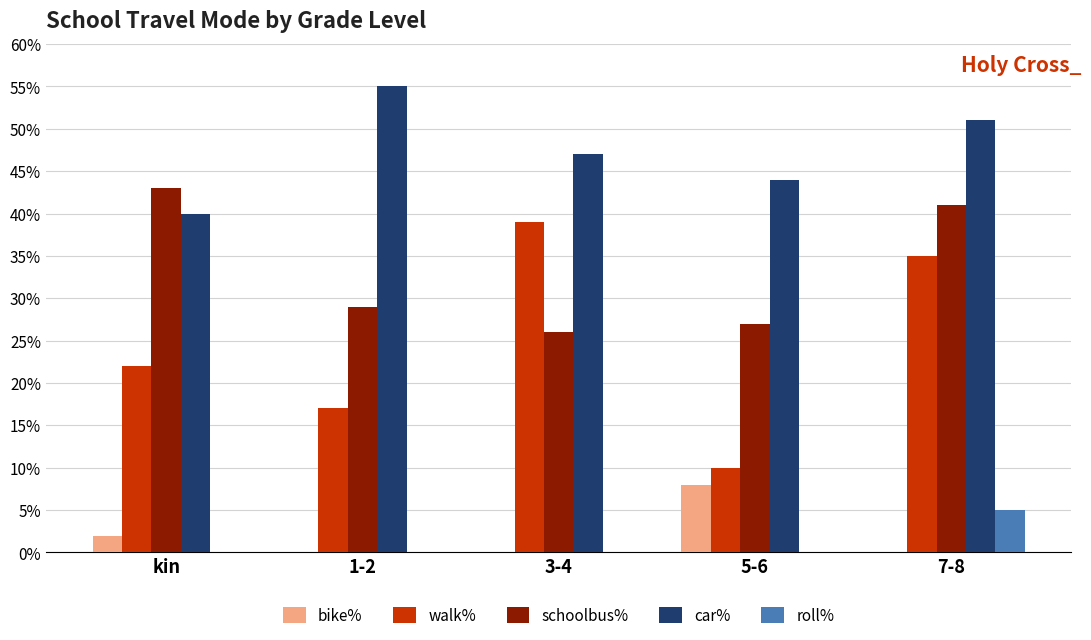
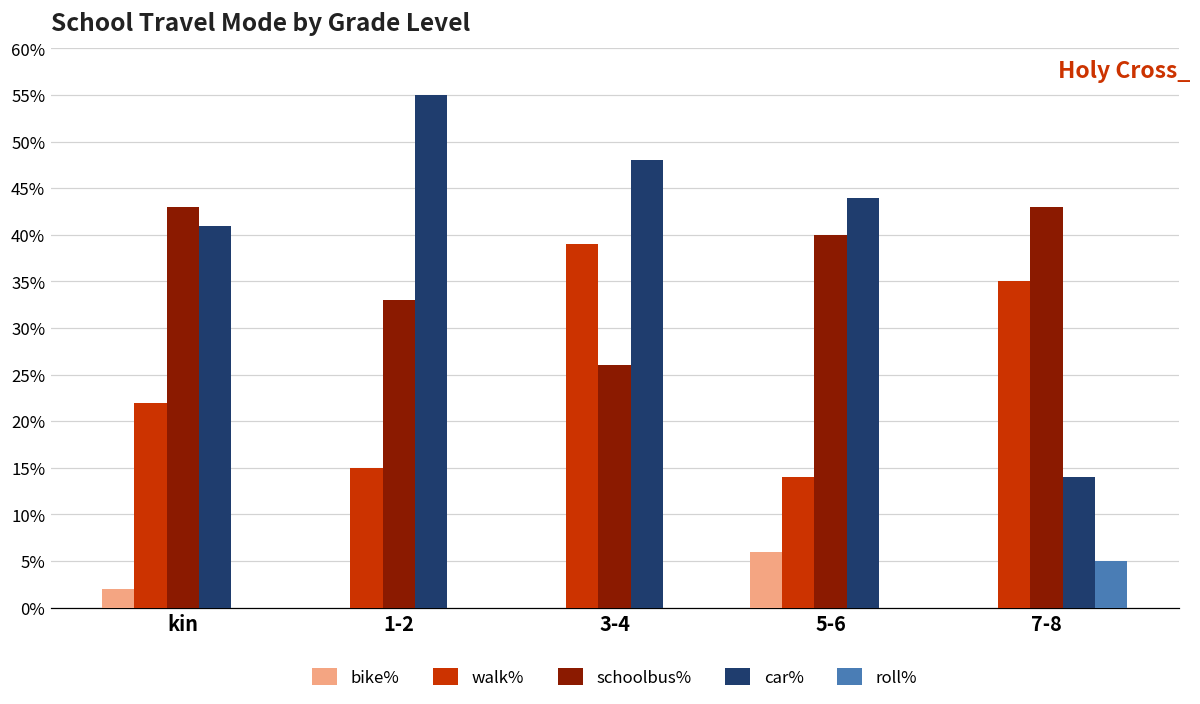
  {
    "bike%": {
      "kin": "2%",
      "1-2": "0%",
      "3-4": "0%",
-     "5-6": "8%",
+     "5-6": "6%",
      "7-8": "0%"
    },
    "walk%": {
      "kin": "22%",
-     "1-2": "17%",
+     "1-2": "15%",
      "3-4": "39%",
-     "5-6": "10%",
+     "5-6": "14%",
      "7-8": "35%"
    },
    "schoolbus%": {
      "kin": "43%",
-     "1-2": "29%",
+     "1-2": "33%",
      "3-4": "26%",
-     "5-6": "27%",
-     "7-8": "41%"
+     "5-6": "40%",
+     "7-8": "43%"
    },
    "car%": {
-     "kin": "40%",
+     "kin": "41%",
      "1-2": "55%",
-     "3-4": "47%",
+     "3-4": "48%",
      "5-6": "44%",
-     "7-8": "51%"
+     "7-8": "14%"
    },
    "roll%": {
      "kin": "0%",
      "1-2": "0%",
      "3-4": "0%",
      "5-6": "0%",
      "7-8": "5%"
    }
  }
